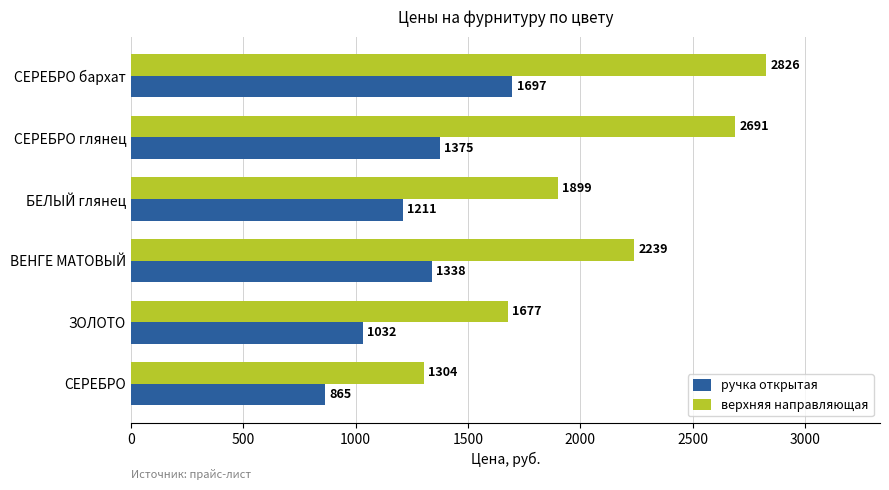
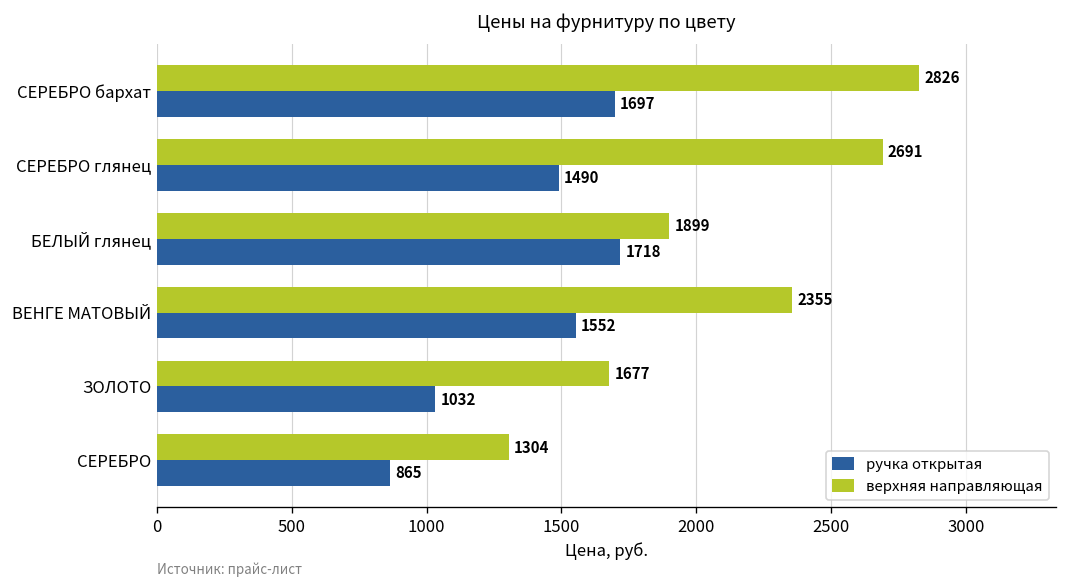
  {
    "ручка открытая": {
      "СЕРЕБРО бархат": 1697,
-     "СЕРЕБРО глянец": 1375,
-     "БЕЛЫЙ глянец": 1211,
-     "ВЕНГЕ МАТОВЫЙ": 1338,
+     "СЕРЕБРО глянец": 1490,
+     "БЕЛЫЙ глянец": 1718,
+     "ВЕНГЕ МАТОВЫЙ": 1552,
      "ЗОЛОТО": 1032,
      "СЕРЕБРО": 865
    },
    "верхняя направляющая": {
      "СЕРЕБРО бархат": 2826,
      "СЕРЕБРО глянец": 2691,
      "БЕЛЫЙ глянец": 1899,
-     "ВЕНГЕ МАТОВЫЙ": 2239,
+     "ВЕНГЕ МАТОВЫЙ": 2355,
      "ЗОЛОТО": 1677,
      "СЕРЕБРО": 1304
    }
  }
